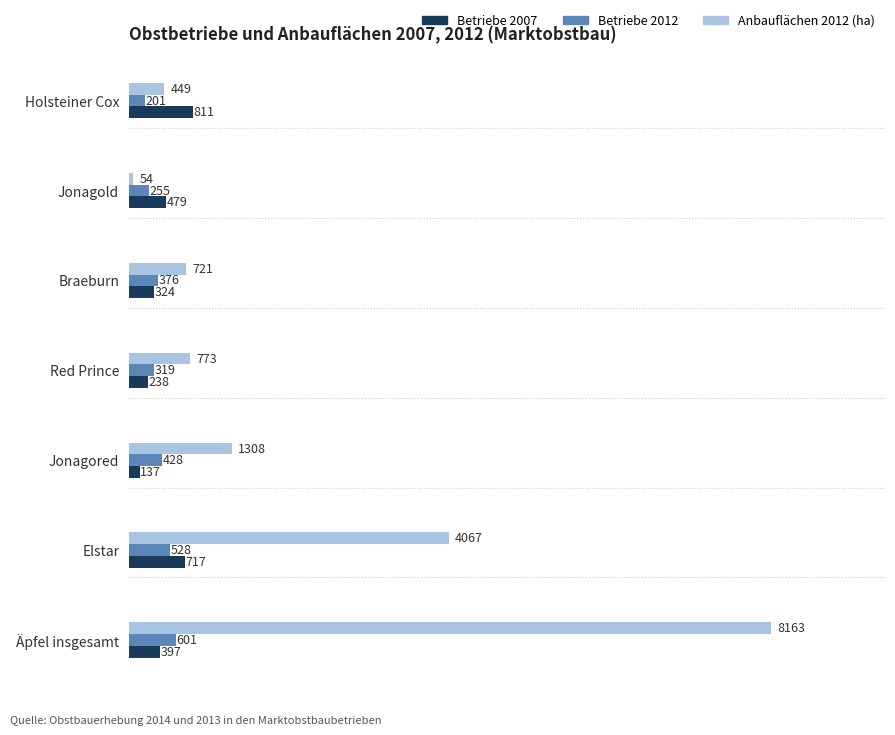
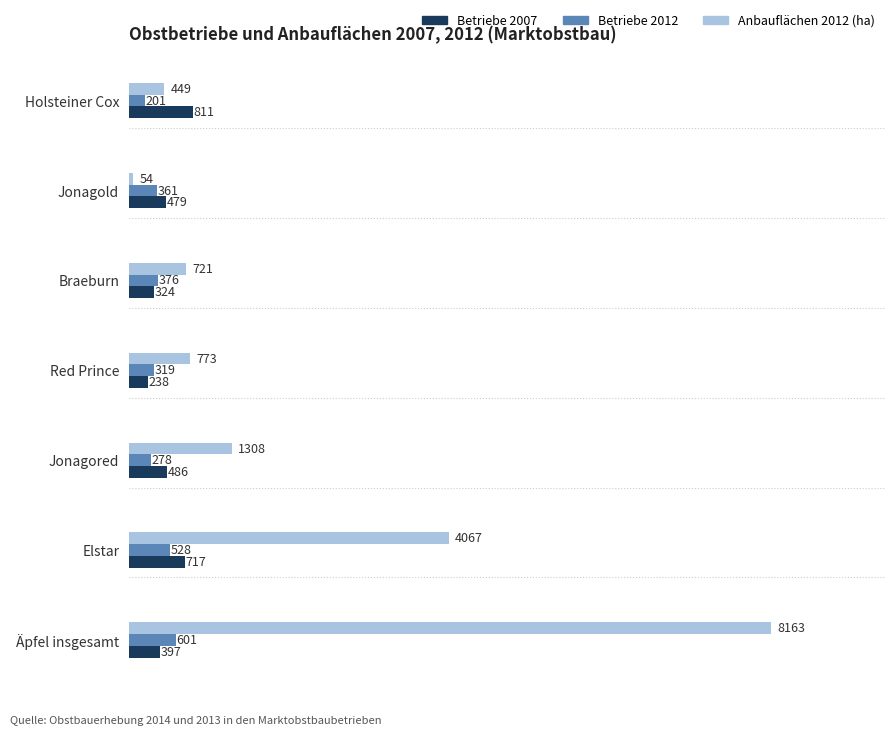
  {
    "Betriebe 2007": {
      "Holsteiner Cox": 811,
      "Jonagold": 479,
      "Braeburn": 324,
      "Red Prince": 238,
-     "Jonagored": 137,
+     "Jonagored": 486,
      "Elstar": 717,
      "Äpfel insgesamt": 397
    },
    "Betriebe 2012": {
      "Holsteiner Cox": 201,
-     "Jonagold": 255,
+     "Jonagold": 361,
      "Braeburn": 376,
      "Red Prince": 319,
-     "Jonagored": 428,
+     "Jonagored": 278,
      "Elstar": 528,
      "Äpfel insgesamt": 601
    },
    "Anbauflächen 2012 (ha)": {
      "Holsteiner Cox": 449,
      "Jonagold": 54,
      "Braeburn": 721,
      "Red Prince": 773,
      "Jonagored": 1308,
      "Elstar": 4067,
      "Äpfel insgesamt": 8163
    }
  }
